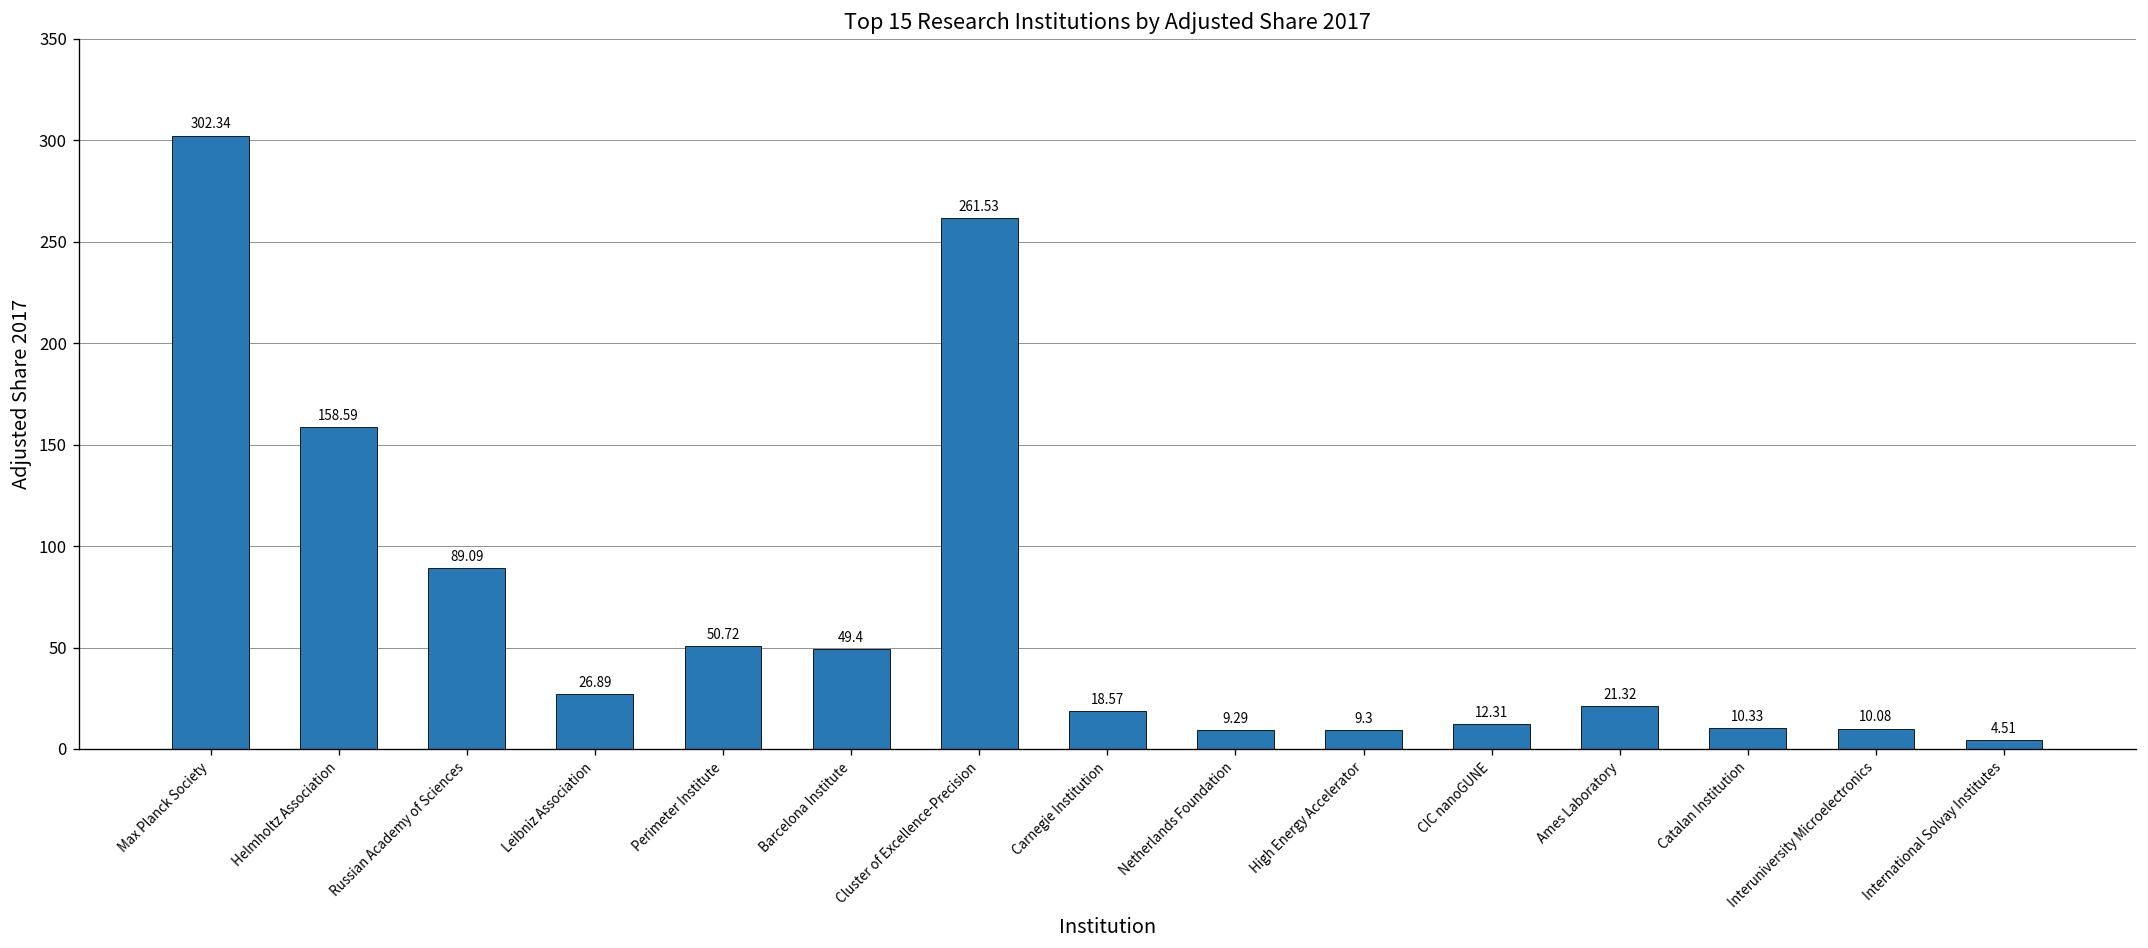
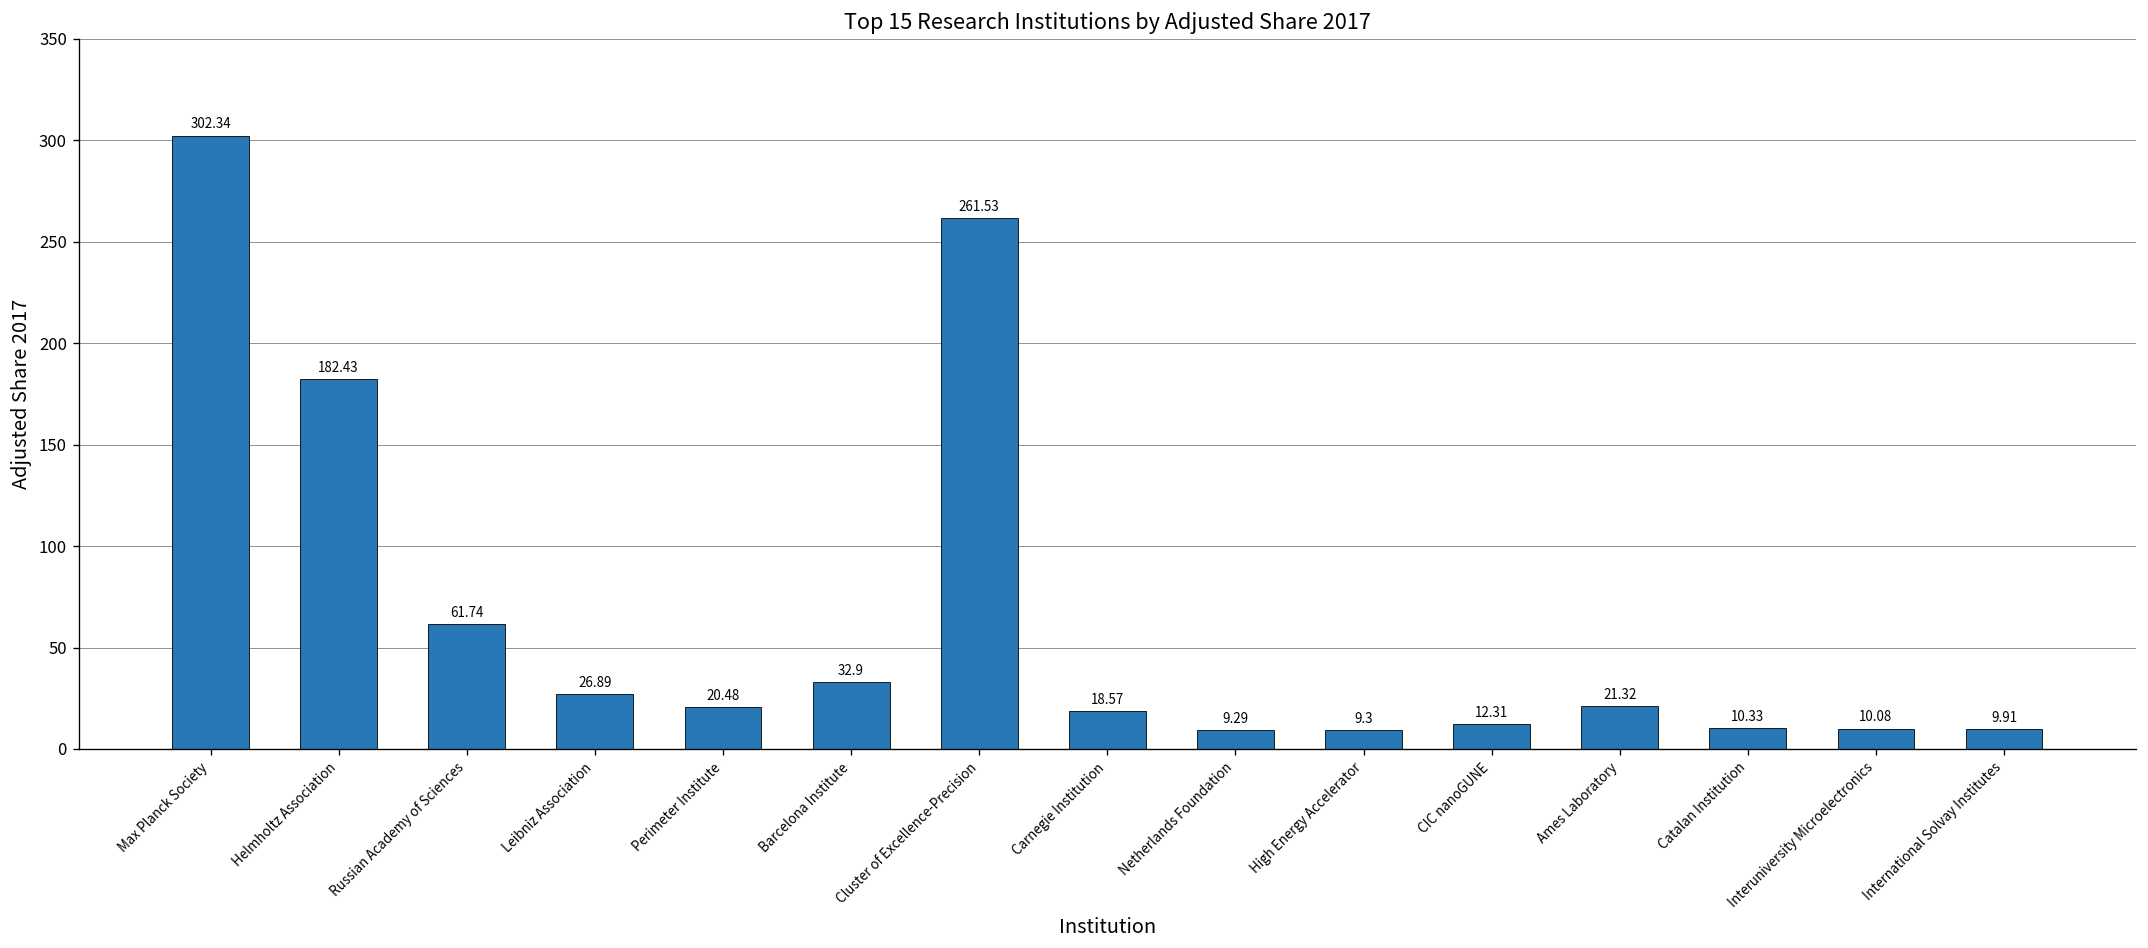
  {
    "Max Planck Society": 302.34,
-   "Helmholtz Association": 158.59,
-   "Russian Academy of Sciences": 89.09,
+   "Helmholtz Association": 182.43,
+   "Russian Academy of Sciences": 61.74,
    "Leibniz Association": 26.89,
-   "Perimeter Institute": 50.72,
-   "Barcelona Institute": 49.4,
+   "Perimeter Institute": 20.48,
+   "Barcelona Institute": 32.9,
    "Cluster of Excellence-Precision": 261.53,
    "Carnegie Institution": 18.57,
    "Netherlands Foundation": 9.29,
    "High Energy Accelerator": 9.3,
    "CIC nanoGUNE": 12.31,
    "Ames Laboratory": 21.32,
    "Catalan Institution": 10.33,
    "Interuniversity Microelectronics": 10.08,
-   "International Solvay Institutes": 4.51
+   "International Solvay Institutes": 9.91
  }
